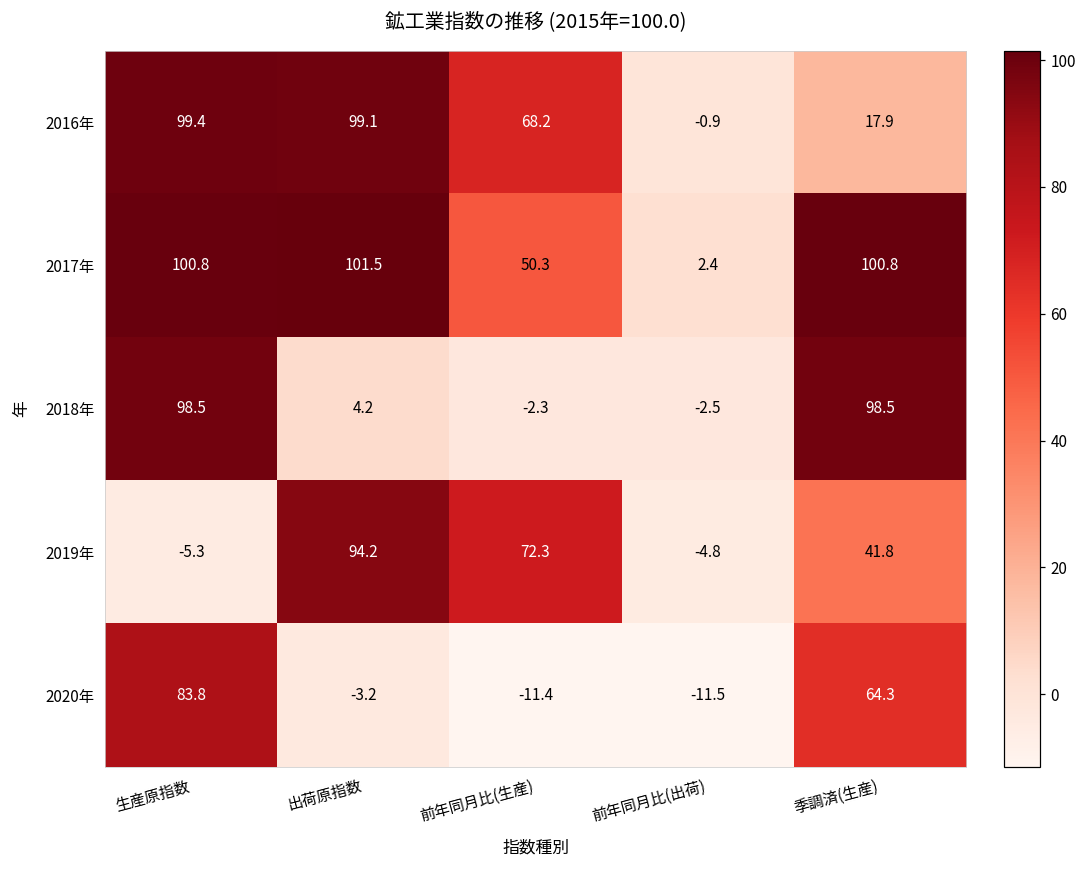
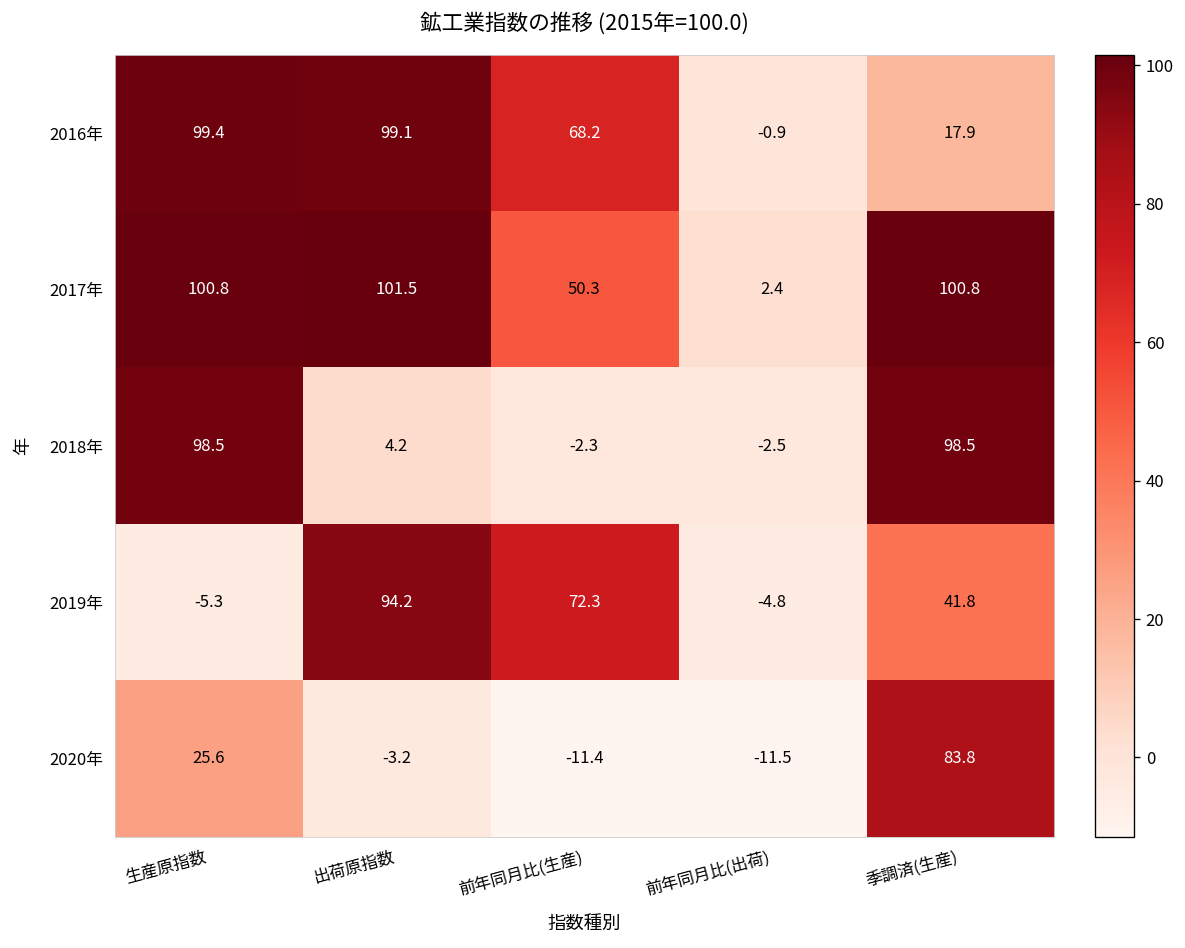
  {
    "2016年": {
      "生産原指数": 99.4,
      "出荷原指数": 99.1,
      "前年同月比(生産)": 68.2,
      "前年同月比(出荷)": -0.9,
      "季調済(生産)": 17.9
    },
    "2017年": {
      "生産原指数": 100.8,
      "出荷原指数": 101.5,
      "前年同月比(生産)": 50.3,
      "前年同月比(出荷)": 2.4,
      "季調済(生産)": 100.8
    },
    "2018年": {
      "生産原指数": 98.5,
      "出荷原指数": 4.2,
      "前年同月比(生産)": -2.3,
      "前年同月比(出荷)": -2.5,
      "季調済(生産)": 98.5
    },
    "2019年": {
      "生産原指数": -5.3,
      "出荷原指数": 94.2,
      "前年同月比(生産)": 72.3,
      "前年同月比(出荷)": -4.8,
      "季調済(生産)": 41.8
    },
    "2020年": {
-     "生産原指数": 83.8,
+     "生産原指数": 25.6,
      "出荷原指数": -3.2,
      "前年同月比(生産)": -11.4,
      "前年同月比(出荷)": -11.5,
-     "季調済(生産)": 64.3
+     "季調済(生産)": 83.8
    }
  }
